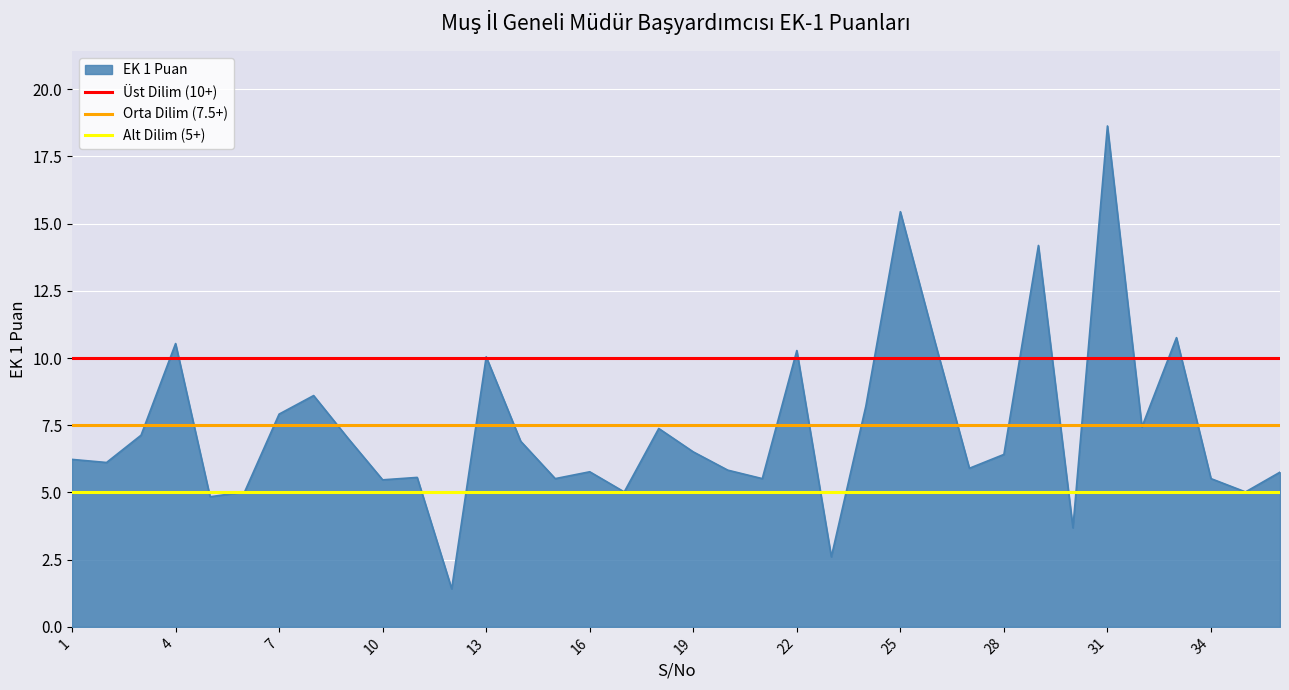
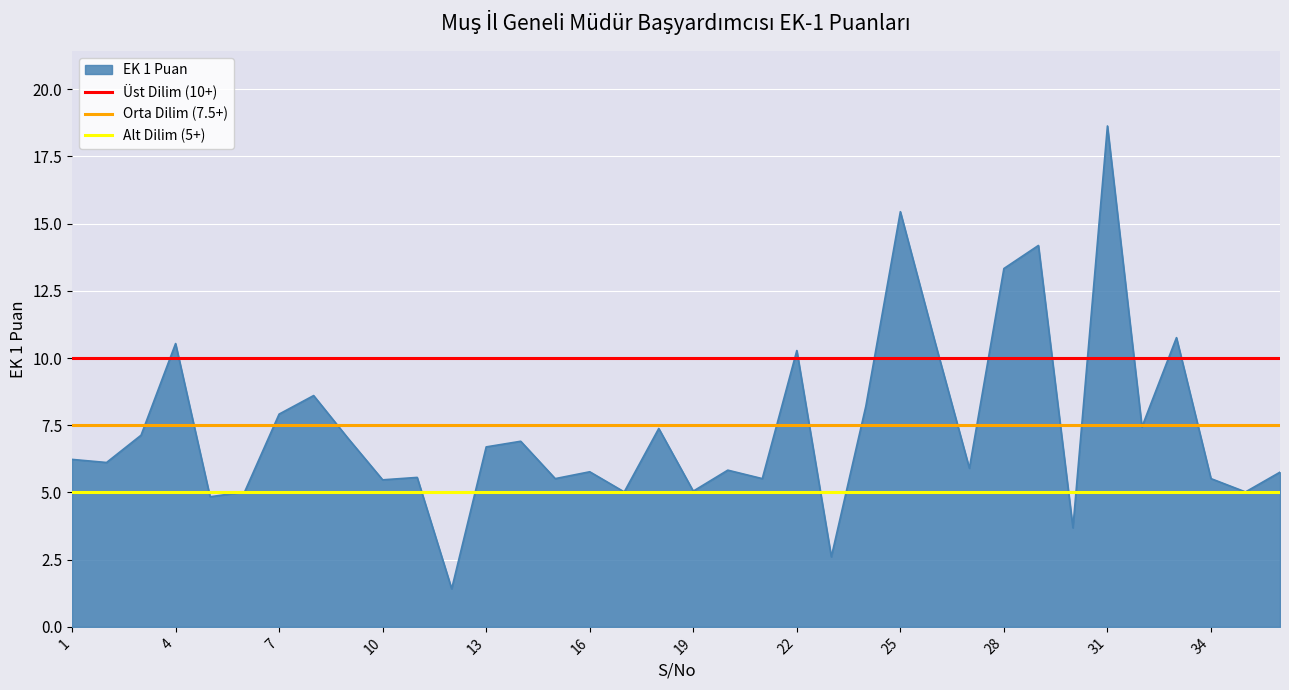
  {
    "1": 6.2,
    "4": 10.5,
    "7": 7.9,
    "10": 5.5,
-   "13": 10.0,
+   "13": 6.7,
    "16": 5.8,
-   "19": 6.5,
+   "19": 5.1,
    "22": 10.3,
    "25": 15.4,
-   "28": 6.4,
+   "28": 13.3,
    "31": 18.6,
    "34": 5.5
  }
